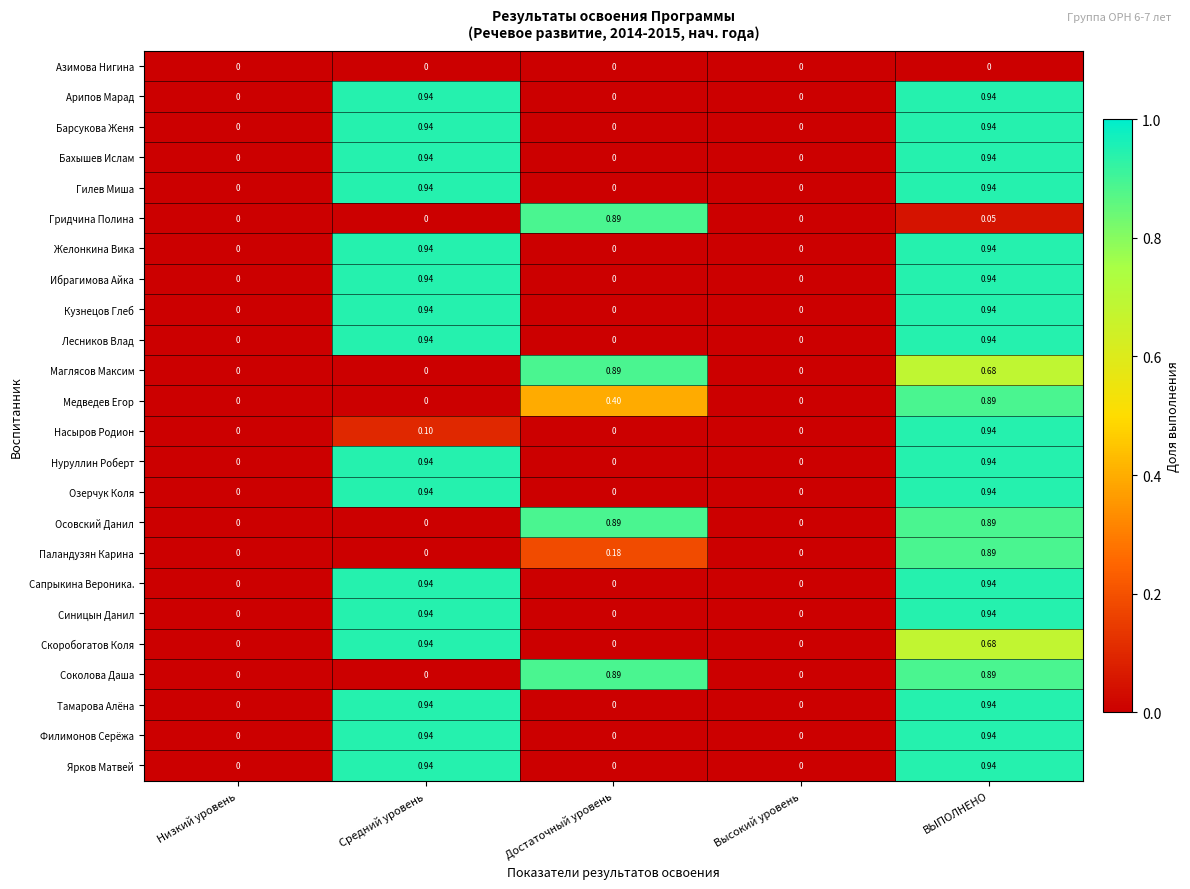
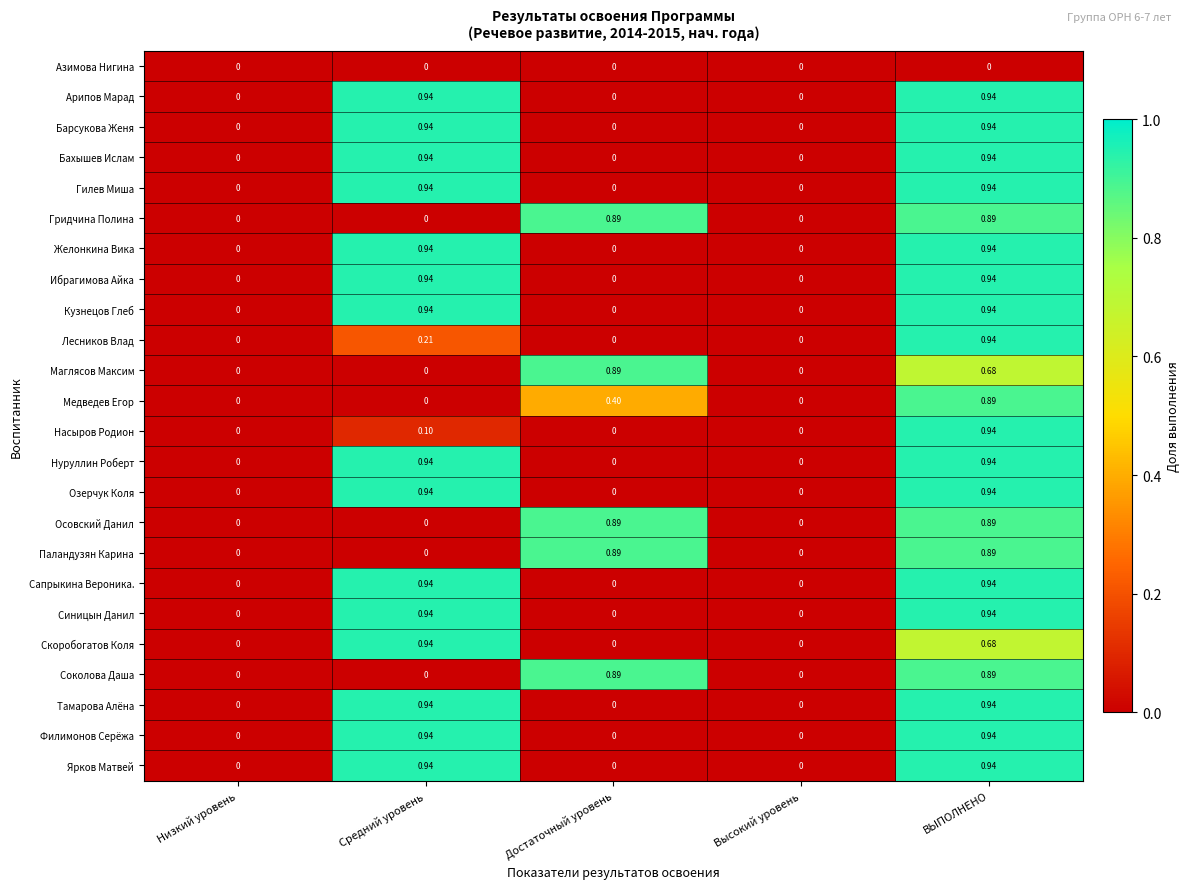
  {
    "Азимова Нигина": {
      "Низкий уровень": 0,
      "Средний уровень": 0,
      "Достаточный уровень": 0,
      "Высокий уровень": 0,
      "ВЫПОЛНЕНО": 0
    },
    "Арипов Марад": {
      "Низкий уровень": 0,
      "Средний уровень": 0.94,
      "Достаточный уровень": 0,
      "Высокий уровень": 0,
      "ВЫПОЛНЕНО": 0.94
    },
    "Барсукова Женя": {
      "Низкий уровень": 0,
      "Средний уровень": 0.94,
      "Достаточный уровень": 0,
      "Высокий уровень": 0,
      "ВЫПОЛНЕНО": 0.94
    },
    "Бахышев Ислам": {
      "Низкий уровень": 0,
      "Средний уровень": 0.94,
      "Достаточный уровень": 0,
      "Высокий уровень": 0,
      "ВЫПОЛНЕНО": 0.94
    },
    "Гилев Миша": {
      "Низкий уровень": 0,
      "Средний уровень": 0.94,
      "Достаточный уровень": 0,
      "Высокий уровень": 0,
      "ВЫПОЛНЕНО": 0.94
    },
    "Гридчина Полина": {
      "Низкий уровень": 0,
      "Средний уровень": 0,
      "Достаточный уровень": 0.89,
      "Высокий уровень": 0,
-     "ВЫПОЛНЕНО": 0.05
+     "ВЫПОЛНЕНО": 0.89
    },
    "Желонкина Вика": {
      "Низкий уровень": 0,
      "Средний уровень": 0.94,
      "Достаточный уровень": 0,
      "Высокий уровень": 0,
      "ВЫПОЛНЕНО": 0.94
    },
    "Ибрагимова Айка": {
      "Низкий уровень": 0,
      "Средний уровень": 0.94,
      "Достаточный уровень": 0,
      "Высокий уровень": 0,
      "ВЫПОЛНЕНО": 0.94
    },
    "Кузнецов Глеб": {
      "Низкий уровень": 0,
      "Средний уровень": 0.94,
      "Достаточный уровень": 0,
      "Высокий уровень": 0,
      "ВЫПОЛНЕНО": 0.94
    },
    "Лесников Влад": {
      "Низкий уровень": 0,
-     "Средний уровень": 0.94,
+     "Средний уровень": 0.21,
      "Достаточный уровень": 0,
      "Высокий уровень": 0,
      "ВЫПОЛНЕНО": 0.94
    },
    "Маглясов Максим": {
      "Низкий уровень": 0,
      "Средний уровень": 0,
      "Достаточный уровень": 0.89,
      "Высокий уровень": 0,
      "ВЫПОЛНЕНО": 0.68
    },
    "Медведев Егор": {
      "Низкий уровень": 0,
      "Средний уровень": 0,
      "Достаточный уровень": 0.40,
      "Высокий уровень": 0,
      "ВЫПОЛНЕНО": 0.89
    },
    "Насыров Родион": {
      "Низкий уровень": 0,
      "Средний уровень": 0.10,
      "Достаточный уровень": 0,
      "Высокий уровень": 0,
      "ВЫПОЛНЕНО": 0.94
    },
    "Нуруллин Роберт": {
      "Низкий уровень": 0,
      "Средний уровень": 0.94,
      "Достаточный уровень": 0,
      "Высокий уровень": 0,
      "ВЫПОЛНЕНО": 0.94
    },
    "Озерчук Коля": {
      "Низкий уровень": 0,
      "Средний уровень": 0.94,
      "Достаточный уровень": 0,
      "Высокий уровень": 0,
      "ВЫПОЛНЕНО": 0.94
    },
    "Осовский Данил": {
      "Низкий уровень": 0,
      "Средний уровень": 0,
      "Достаточный уровень": 0.89,
      "Высокий уровень": 0,
      "ВЫПОЛНЕНО": 0.89
    },
    "Паландузян Карина": {
      "Низкий уровень": 0,
      "Средний уровень": 0,
-     "Достаточный уровень": 0.18,
+     "Достаточный уровень": 0.89,
      "Высокий уровень": 0,
      "ВЫПОЛНЕНО": 0.89
    },
    "Сапрыкина Вероника.": {
      "Низкий уровень": 0,
      "Средний уровень": 0.94,
      "Достаточный уровень": 0,
      "Высокий уровень": 0,
      "ВЫПОЛНЕНО": 0.94
    },
    "Синицын Данил": {
      "Низкий уровень": 0,
      "Средний уровень": 0.94,
      "Достаточный уровень": 0,
      "Высокий уровень": 0,
      "ВЫПОЛНЕНО": 0.94
    },
    "Скоробогатов Коля": {
      "Низкий уровень": 0,
      "Средний уровень": 0.94,
      "Достаточный уровень": 0,
      "Высокий уровень": 0,
      "ВЫПОЛНЕНО": 0.68
    },
    "Соколова Даша": {
      "Низкий уровень": 0,
      "Средний уровень": 0,
      "Достаточный уровень": 0.89,
      "Высокий уровень": 0,
      "ВЫПОЛНЕНО": 0.89
    },
    "Тамарова Алёна": {
      "Низкий уровень": 0,
      "Средний уровень": 0.94,
      "Достаточный уровень": 0,
      "Высокий уровень": 0,
      "ВЫПОЛНЕНО": 0.94
    },
    "Филимонов Серёжа": {
      "Низкий уровень": 0,
      "Средний уровень": 0.94,
      "Достаточный уровень": 0,
      "Высокий уровень": 0,
      "ВЫПОЛНЕНО": 0.94
    },
    "Ярков Матвей": {
      "Низкий уровень": 0,
      "Средний уровень": 0.94,
      "Достаточный уровень": 0,
      "Высокий уровень": 0,
      "ВЫПОЛНЕНО": 0.94
    }
  }
